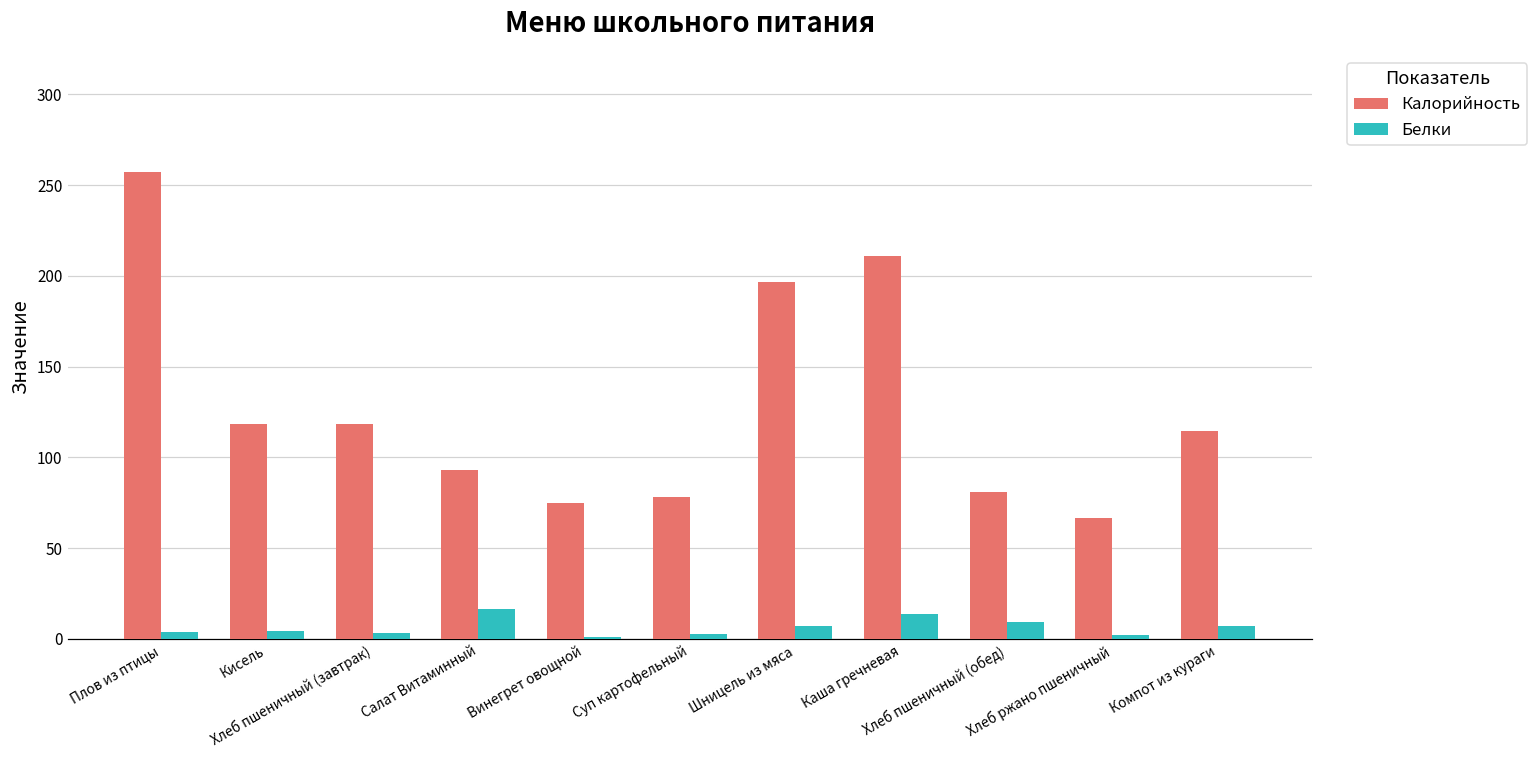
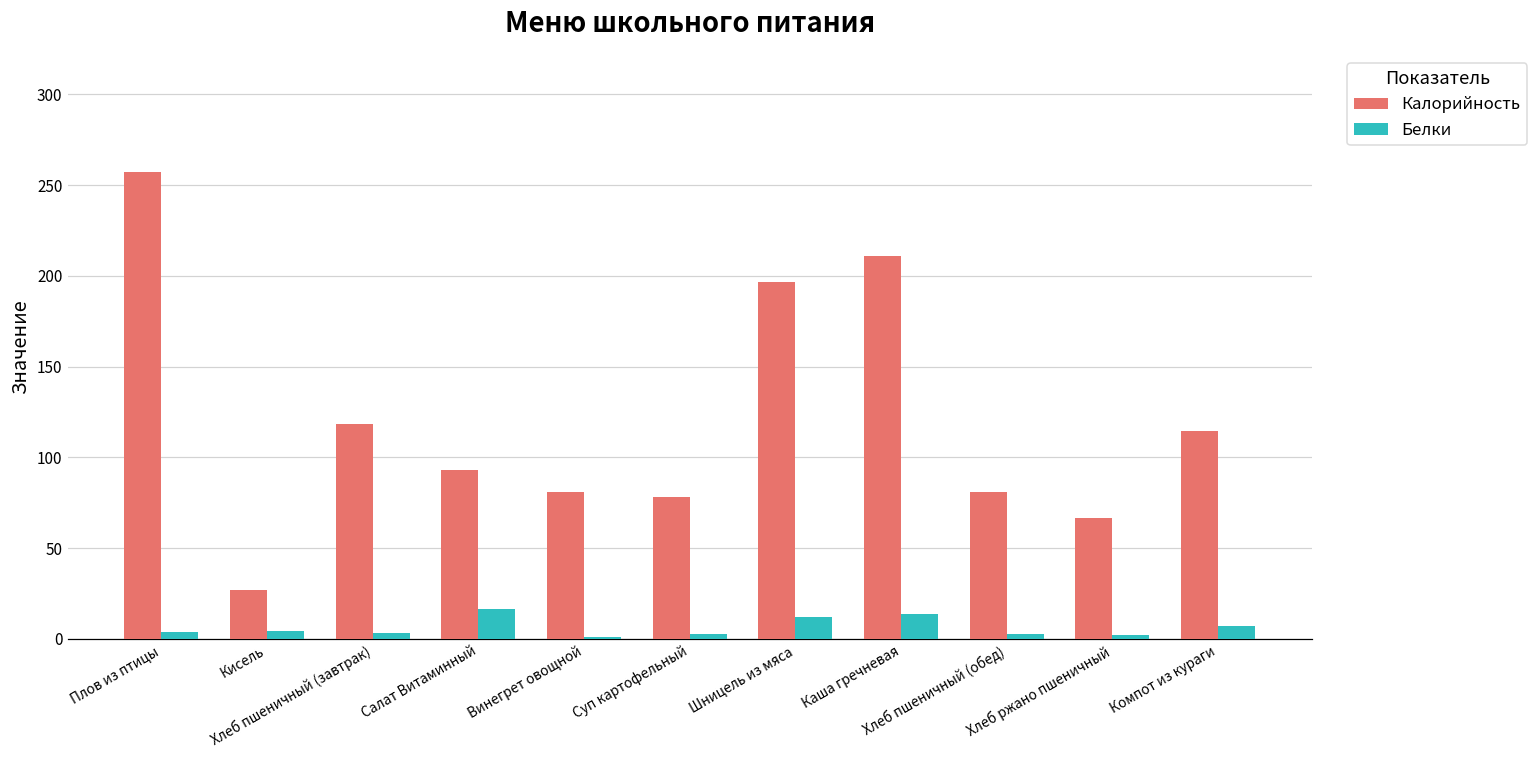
  {
    "Калорийность": {
      "Плов из птицы": 257,
-     "Кисель": 119,
+     "Кисель": 27,
      "Хлеб пшеничный (завтрак)": 118,
      "Салат Витаминный": 93,
-     "Винегрет овощной": 75,
+     "Винегрет овощной": 81,
      "Суп картофельный": 78,
      "Шницель из мяса": 196,
      "Каша гречневая": 211,
      "Хлеб пшеничный (обед)": 81,
      "Хлеб ржано пшеничный": 67,
      "Компот из кураги": 115
    },
    "Белки": {
      "Плов из птицы": 4,
      "Кисель": 4,
      "Хлеб пшеничный (завтрак)": 3,
      "Салат Витаминный": 16,
      "Суп картофельный": 3,
-     "Шницель из мяса": 7,
+     "Шницель из мяса": 12,
      "Каша гречневая": 14,
-     "Хлеб пшеничный (обед)": 9,
+     "Хлеб пшеничный (обед)": 2,
      "Хлеб ржано пшеничный": 2,
      "Компот из кураги": 7
    }
  }
